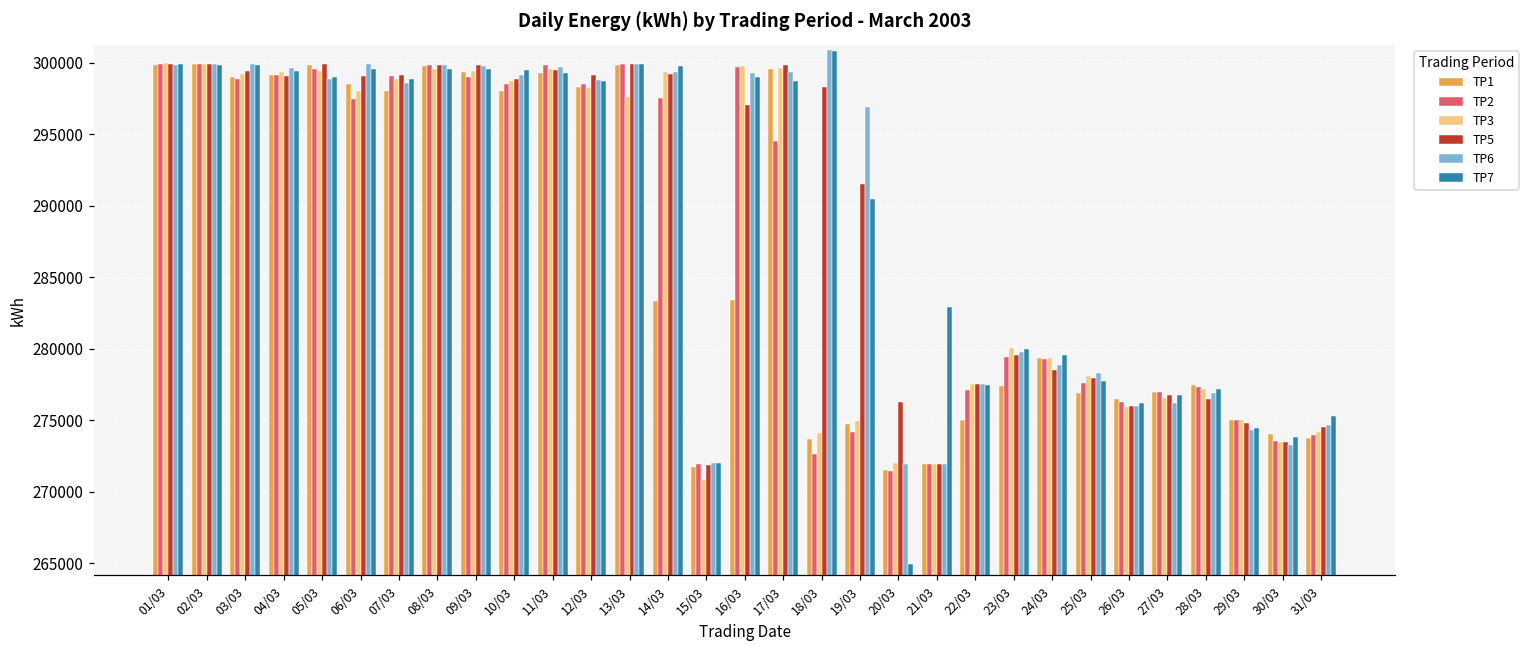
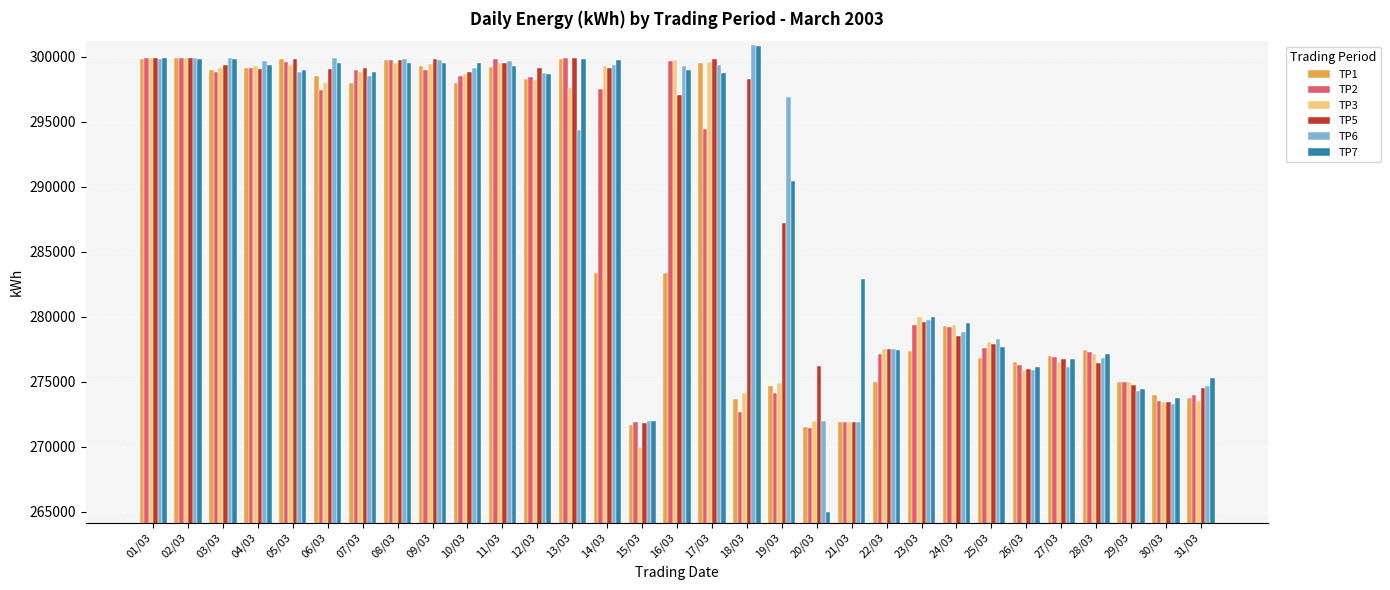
  {
    "TP1": {
      "01/03": 299800,
      "02/03": 299900,
      "03/03": 299000,
      "04/03": 299100,
      "05/03": 299800,
      "06/03": 298500,
      "07/03": 298000,
      "08/03": 299800,
      "09/03": 299300,
      "10/03": 298000,
      "11/03": 299300,
      "12/03": 298300,
      "13/03": 299800,
      "14/03": 283300,
      "15/03": 271700,
      "16/03": 283400,
      "17/03": 299500,
      "18/03": 273700,
      "19/03": 274700,
      "20/03": 271500,
      "21/03": 271900,
      "22/03": 275000,
      "23/03": 277400,
      "24/03": 279300,
      "25/03": 276900,
      "26/03": 276500,
      "27/03": 277000,
      "28/03": 277500,
      "29/03": 275000,
      "30/03": 274000,
      "31/03": 273700
    },
    "TP2": {
      "01/03": 299900,
      "02/03": 299900,
      "03/03": 298900,
      "04/03": 299100,
      "05/03": 299600,
      "06/03": 297500,
      "07/03": 299000,
      "08/03": 299800,
      "09/03": 299000,
      "10/03": 298500,
      "11/03": 299800,
      "12/03": 298500,
      "13/03": 299900,
      "14/03": 297500,
      "15/03": 271900,
      "16/03": 299700,
      "17/03": 294500,
      "18/03": 272700,
      "19/03": 274200,
      "20/03": 271500,
      "21/03": 271900,
      "22/03": 277100,
      "23/03": 279400,
      "24/03": 279300,
      "25/03": 277600,
      "26/03": 276300,
      "27/03": 276900,
      "28/03": 277300,
      "29/03": 275000,
      "30/03": 273500,
      "31/03": 274000
    },
    "TP3": {
      "01/03": 299900,
      "02/03": 299900,
      "03/03": 299200,
      "04/03": 299300,
      "05/03": 299400,
      "06/03": 298000,
      "07/03": 298800,
      "08/03": 299500,
      "09/03": 299400,
      "10/03": 298700,
      "11/03": 299500,
      "12/03": 298200,
      "13/03": 297600,
      "14/03": 299300,
-     "15/03": 270800,
+     "15/03": 270000,
      "16/03": 299700,
      "17/03": 299600,
      "18/03": 274100,
      "19/03": 274900,
      "20/03": 272000,
      "21/03": 272000,
      "22/03": 277500,
      "23/03": 280000,
      "24/03": 279400,
      "25/03": 278100,
      "26/03": 275900,
      "27/03": 276500,
      "28/03": 277200,
      "29/03": 275000,
      "30/03": 273500,
-     "31/03": 274200
+     "31/03": 273500
    },
    "TP5": {
      "01/03": 299900,
      "02/03": 299900,
      "03/03": 299400,
      "04/03": 299100,
      "05/03": 299900,
      "06/03": 299100,
      "07/03": 299200,
      "08/03": 299800,
      "09/03": 299900,
      "10/03": 298900,
      "11/03": 299500,
      "12/03": 299100,
      "13/03": 299900,
      "14/03": 299200,
      "15/03": 271900,
      "16/03": 297000,
      "17/03": 299900,
      "18/03": 298300,
-     "19/03": 291500,
+     "19/03": 287200,
      "20/03": 276300,
      "21/03": 271900,
      "22/03": 277500,
      "23/03": 279600,
      "24/03": 278500,
      "25/03": 277900,
      "26/03": 276000,
      "27/03": 276800,
      "28/03": 276500,
      "29/03": 274800,
      "30/03": 273500,
      "31/03": 274500
    },
    "TP6": {
      "01/03": 299800,
      "02/03": 299900,
      "03/03": 299900,
      "04/03": 299600,
      "05/03": 298900,
      "06/03": 299900,
      "07/03": 298600,
      "08/03": 299900,
      "09/03": 299800,
      "10/03": 299100,
      "11/03": 299700,
      "12/03": 298800,
-     "13/03": 299900,
+     "13/03": 294400,
      "14/03": 299400,
      "15/03": 272000,
      "16/03": 299300,
      "17/03": 299400,
      "18/03": 300900,
      "19/03": 296900,
      "20/03": 272000,
      "21/03": 271900,
      "22/03": 277500,
      "23/03": 279800,
      "24/03": 278800,
      "25/03": 278300,
      "26/03": 276000,
      "27/03": 276200,
      "28/03": 276900,
      "29/03": 274300,
      "30/03": 273300,
      "31/03": 274700
    },
    "TP7": {
      "01/03": 299900,
      "02/03": 299800,
      "03/03": 299800,
      "04/03": 299400,
      "05/03": 299000,
      "06/03": 299500,
      "07/03": 298800,
      "08/03": 299600,
      "09/03": 299500,
      "10/03": 299500,
      "11/03": 299300,
      "12/03": 298700,
      "13/03": 299900,
      "14/03": 299800,
      "15/03": 272000,
      "16/03": 299000,
      "17/03": 298700,
      "18/03": 300800,
      "19/03": 290500,
      "20/03": 265000,
      "21/03": 282900,
      "22/03": 277400,
      "23/03": 280000,
      "24/03": 279600,
      "25/03": 277700,
      "26/03": 276200,
      "27/03": 276700,
      "28/03": 277200,
      "29/03": 274500,
      "30/03": 273800,
      "31/03": 275300
    }
  }
